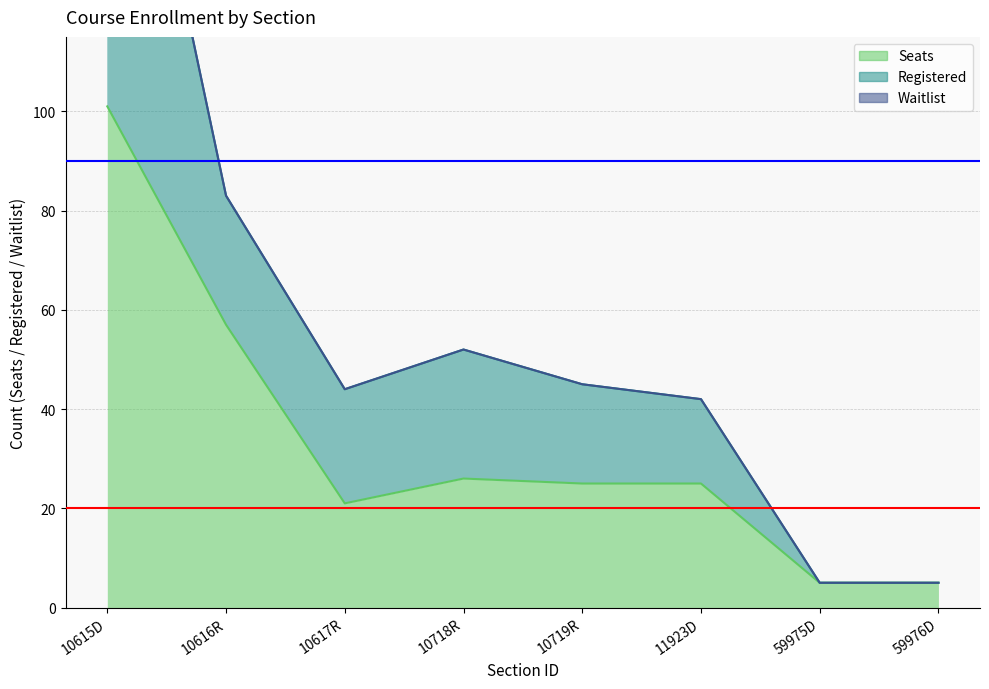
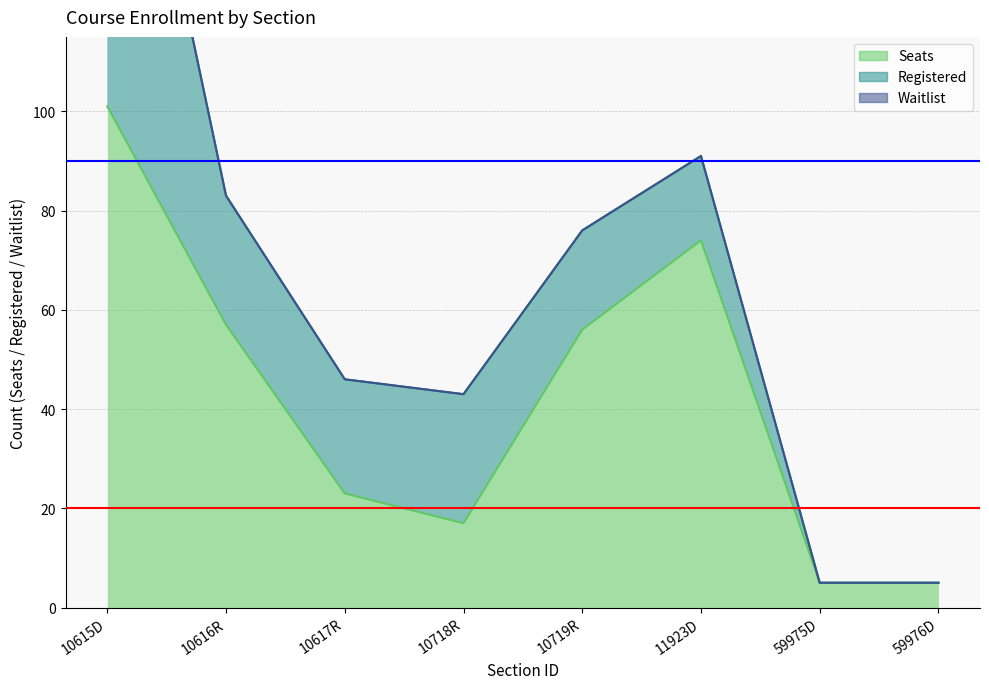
  {
    "Seats": {
      "10615D": 101,
      "10616R": 57,
-     "10617R": 21,
-     "10718R": 26,
-     "10719R": 25,
-     "11923D": 25
+     "10617R": 23,
+     "10718R": 17,
+     "10719R": 56,
+     "11923D": 74
    }
  }
